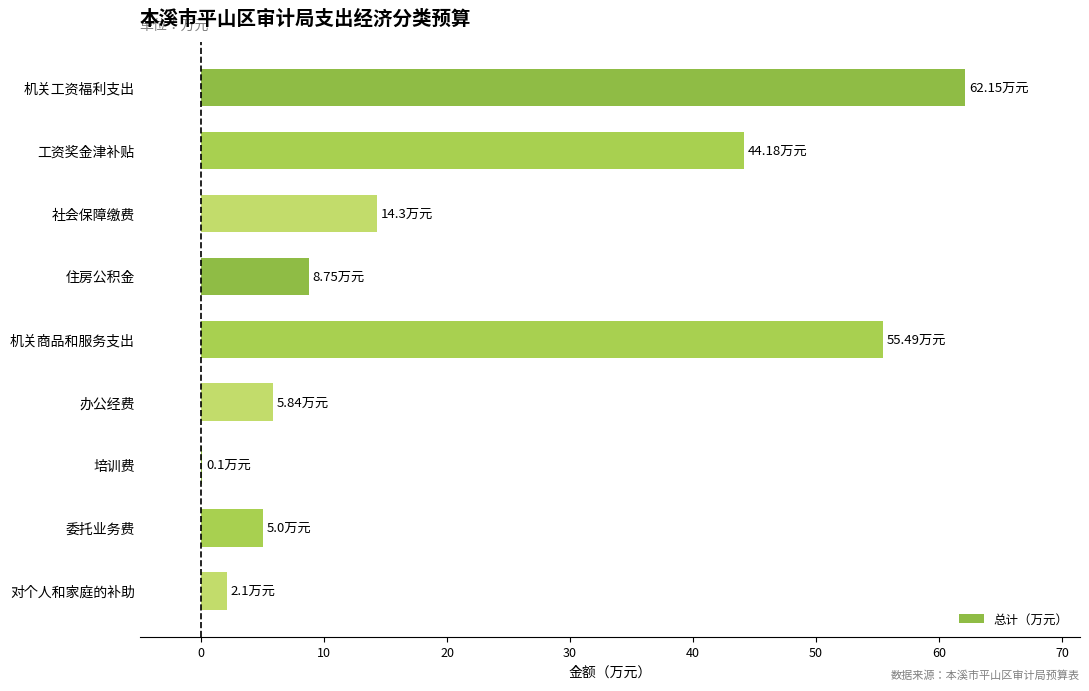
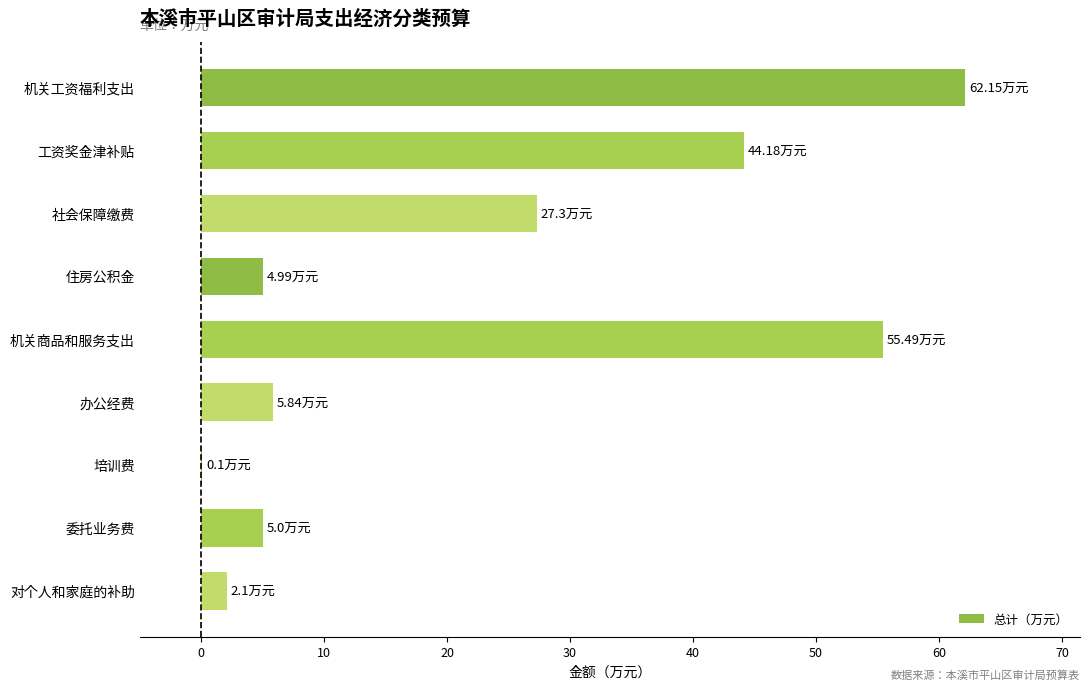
  {
    "机关工资福利支出": 62.15,
    "工资奖金津补贴": 44.18,
-   "社会保障缴费": 14.3,
-   "住房公积金": 8.75,
+   "社会保障缴费": 27.3,
+   "住房公积金": 4.99,
    "机关商品和服务支出": 55.49,
    "办公经费": 5.84,
    "培训费": 0.1,
    "委托业务费": 5.0,
    "对个人和家庭的补助": 2.1
  }
